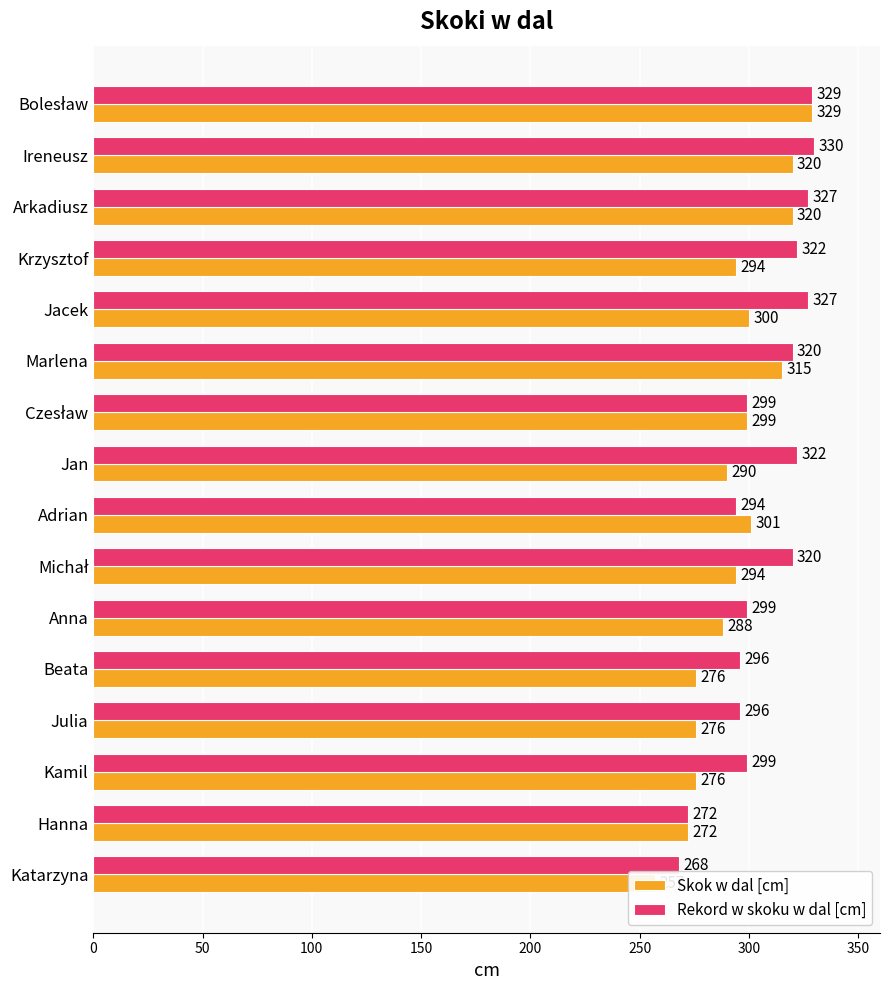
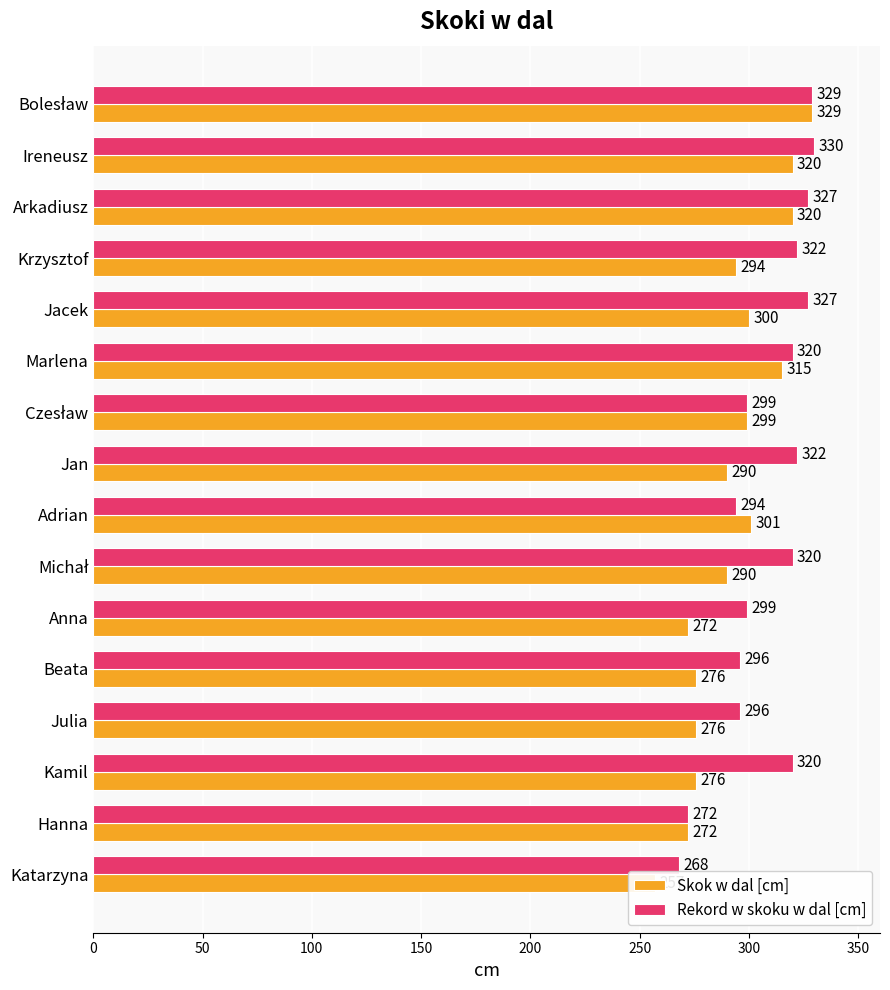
  {
    "Skok w dal [cm]": {
      "Bolesław": 329,
      "Ireneusz": 320,
      "Arkadiusz": 320,
      "Krzysztof": 294,
      "Jacek": 300,
      "Marlena": 315,
      "Czesław": 299,
      "Jan": 290,
      "Adrian": 301,
-     "Michał": 294,
-     "Anna": 288,
+     "Michał": 290,
+     "Anna": 272,
      "Beata": 276,
      "Julia": 276,
      "Kamil": 276,
      "Hanna": 272
    },
    "Rekord w skoku w dal [cm]": {
      "Bolesław": 329,
      "Ireneusz": 330,
      "Arkadiusz": 327,
      "Krzysztof": 322,
      "Jacek": 327,
      "Marlena": 320,
      "Czesław": 299,
      "Jan": 322,
      "Adrian": 294,
      "Michał": 320,
      "Anna": 299,
      "Beata": 296,
      "Julia": 296,
-     "Kamil": 299,
+     "Kamil": 320,
      "Hanna": 272
    }
  }
